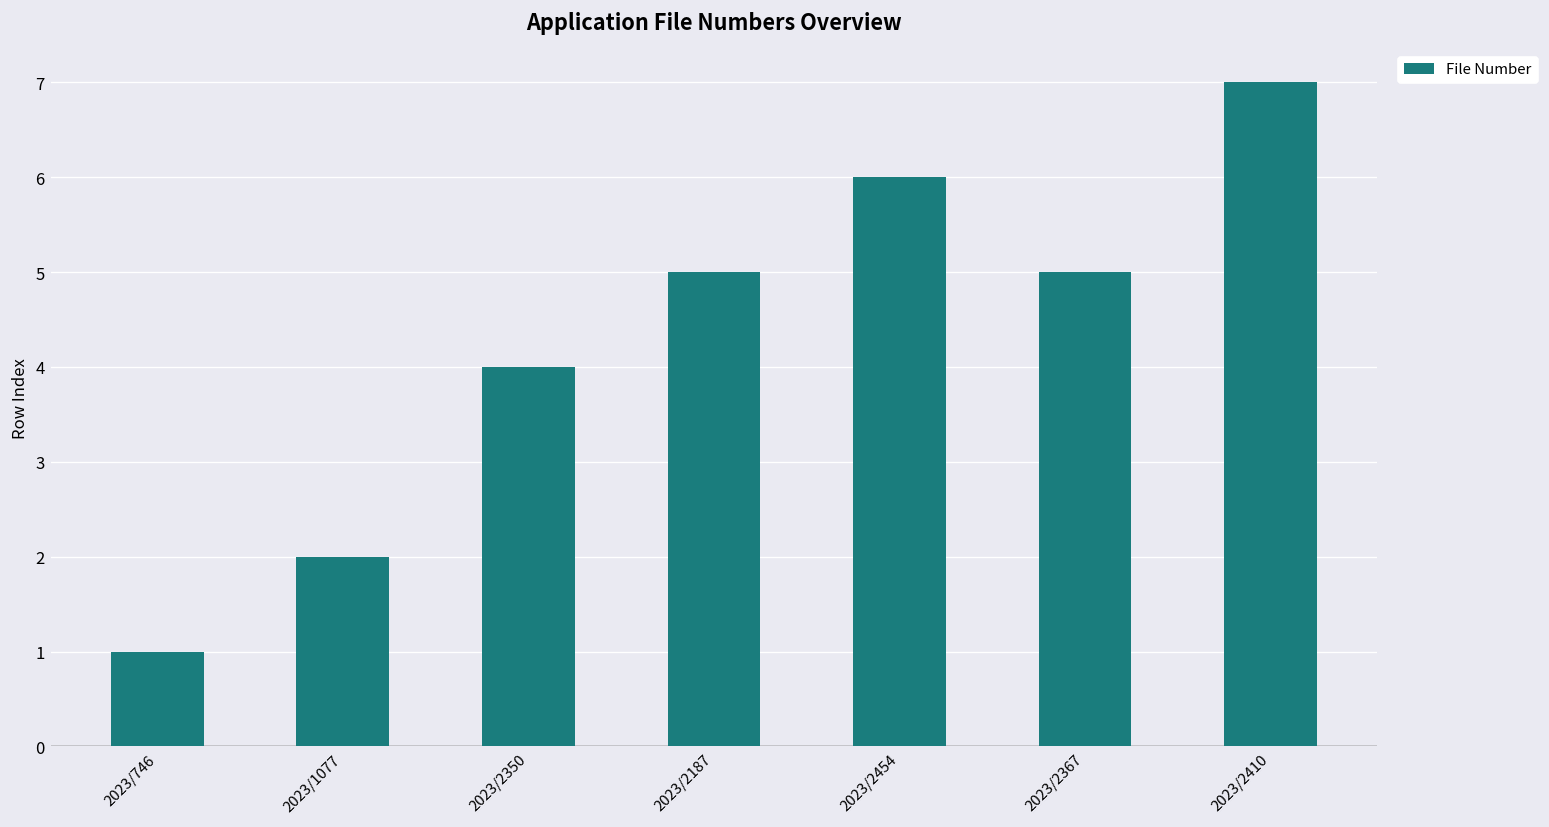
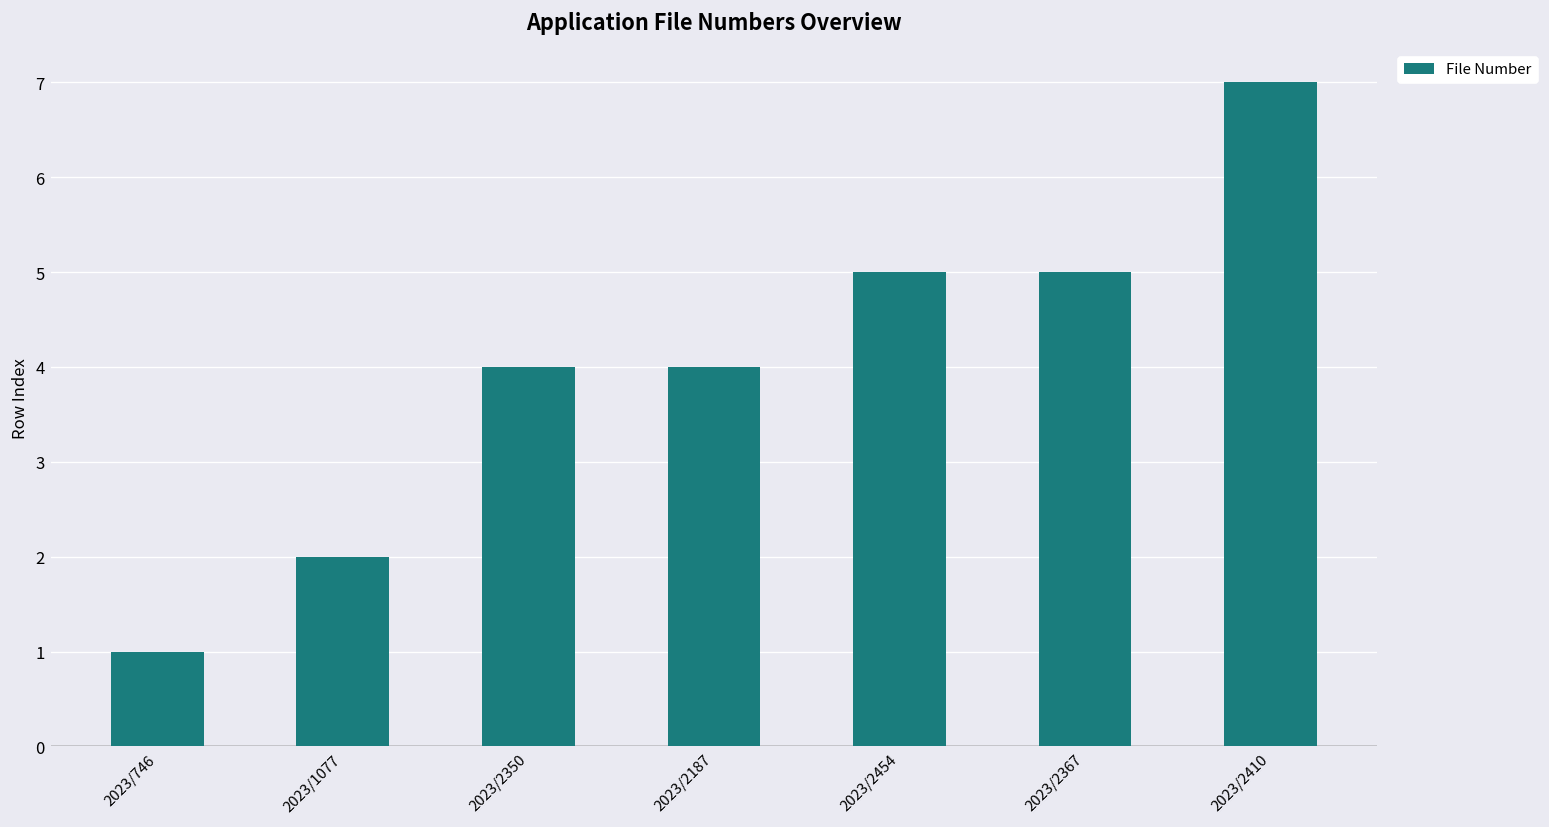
  {
    "2023/746": 1,
    "2023/1077": 2,
    "2023/2350": 4,
-   "2023/2187": 5,
-   "2023/2454": 6,
+   "2023/2187": 4,
+   "2023/2454": 5,
    "2023/2367": 5,
    "2023/2410": 7
  }
